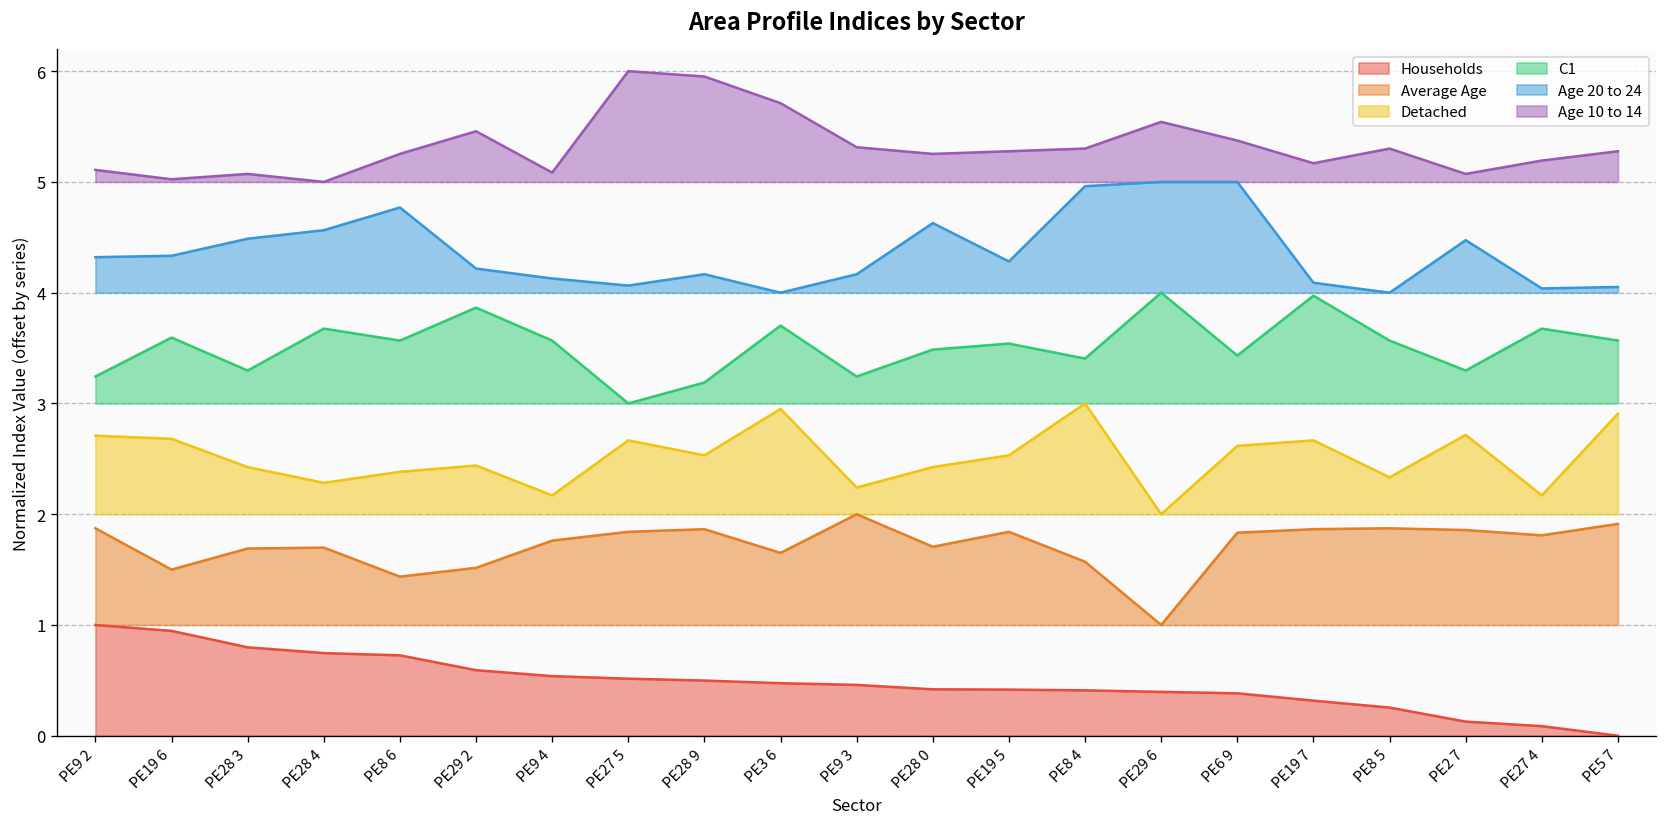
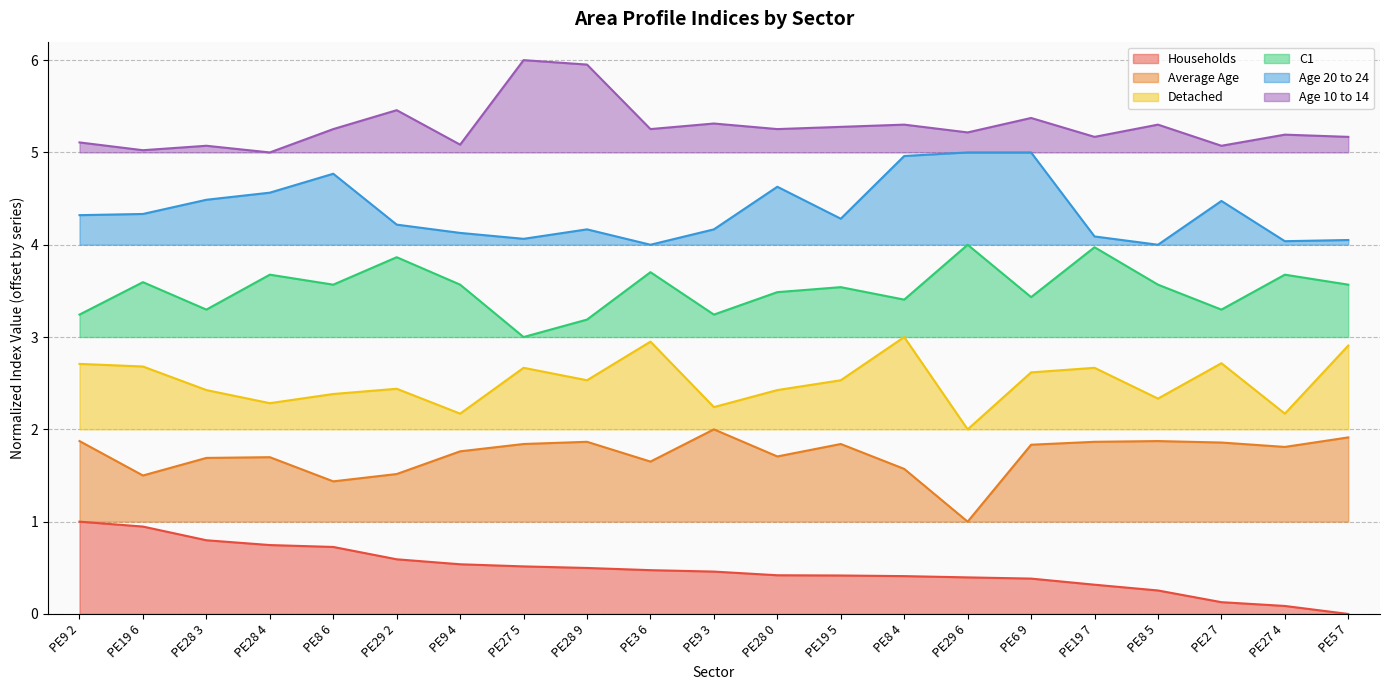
  {
    "C1": {
      "PE9 2": 3.2,
      "PE19 6": 3.6,
      "PE28 3": 3.3,
      "PE28 4": 3.7,
      "PE8 6": 3.6,
      "PE29 2": 3.9,
      "PE9 4": 3.6,
      "PE27 5": 3.0,
      "PE28 9": 3.2,
      "PE3 6": 3.7,
      "PE9 3": 3.2,
      "PE28 0": 3.5,
      "PE19 5": 3.5,
      "PE8 4": 3.4,
      "PE29 6": 4.0,
      "PE6 9": 3.4,
      "PE19 7": 4.0,
      "PE8 5": 3.6,
      "PE2 7": 3.3,
      "PE27 4": 3.7,
      "PE5 7": 3.6
    },
    "Age 20 to 24": {
      "PE9 2": 4.3,
      "PE19 6": 4.3,
      "PE28 3": 4.5,
      "PE28 4": 4.6,
      "PE8 6": 4.8,
      "PE29 2": 4.2,
      "PE9 4": 4.1,
      "PE27 5": 4.1,
      "PE28 9": 4.2,
      "PE3 6": 4.0,
      "PE9 3": 4.2,
      "PE28 0": 4.6,
      "PE19 5": 4.3,
      "PE8 4": 5.0,
      "PE29 6": 5.0,
      "PE6 9": 5.0,
      "PE19 7": 4.1,
      "PE8 5": 4.0,
      "PE2 7": 4.5,
      "PE27 4": 4.0,
      "PE5 7": 4.1
    },
    "Age 10 to 14": {
      "PE9 2": 5.1,
      "PE19 6": 5.0,
      "PE28 3": 5.1,
      "PE28 4": 5.0,
      "PE8 6": 5.3,
      "PE29 2": 5.5,
      "PE9 4": 5.1,
      "PE27 5": 6.0,
      "PE28 9": 6.0,
-     "PE3 6": 5.7,
+     "PE3 6": 5.3,
      "PE9 3": 5.3,
      "PE28 0": 5.3,
      "PE19 5": 5.3,
      "PE8 4": 5.3,
-     "PE29 6": 5.5,
+     "PE29 6": 5.2,
      "PE6 9": 5.4,
      "PE19 7": 5.2,
      "PE8 5": 5.3,
      "PE2 7": 5.1,
      "PE27 4": 5.2,
-     "PE5 7": 5.3
+     "PE5 7": 5.2
    }
  }
